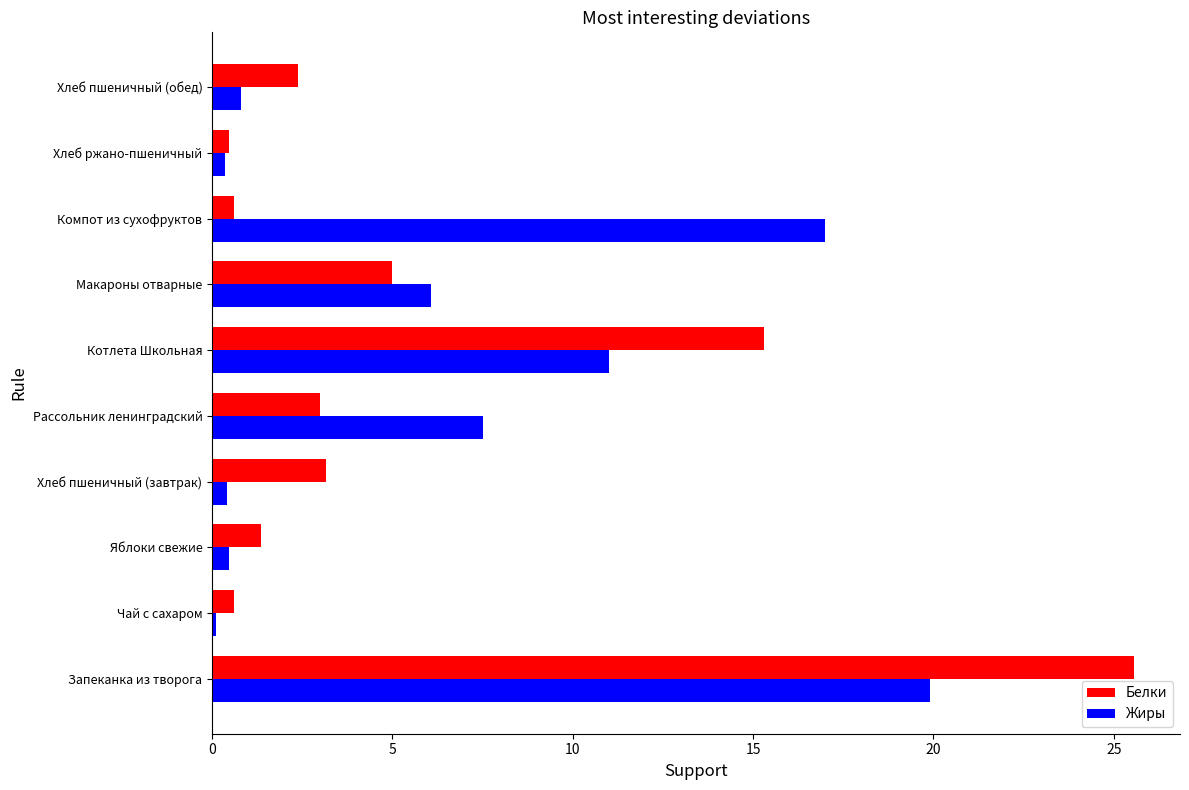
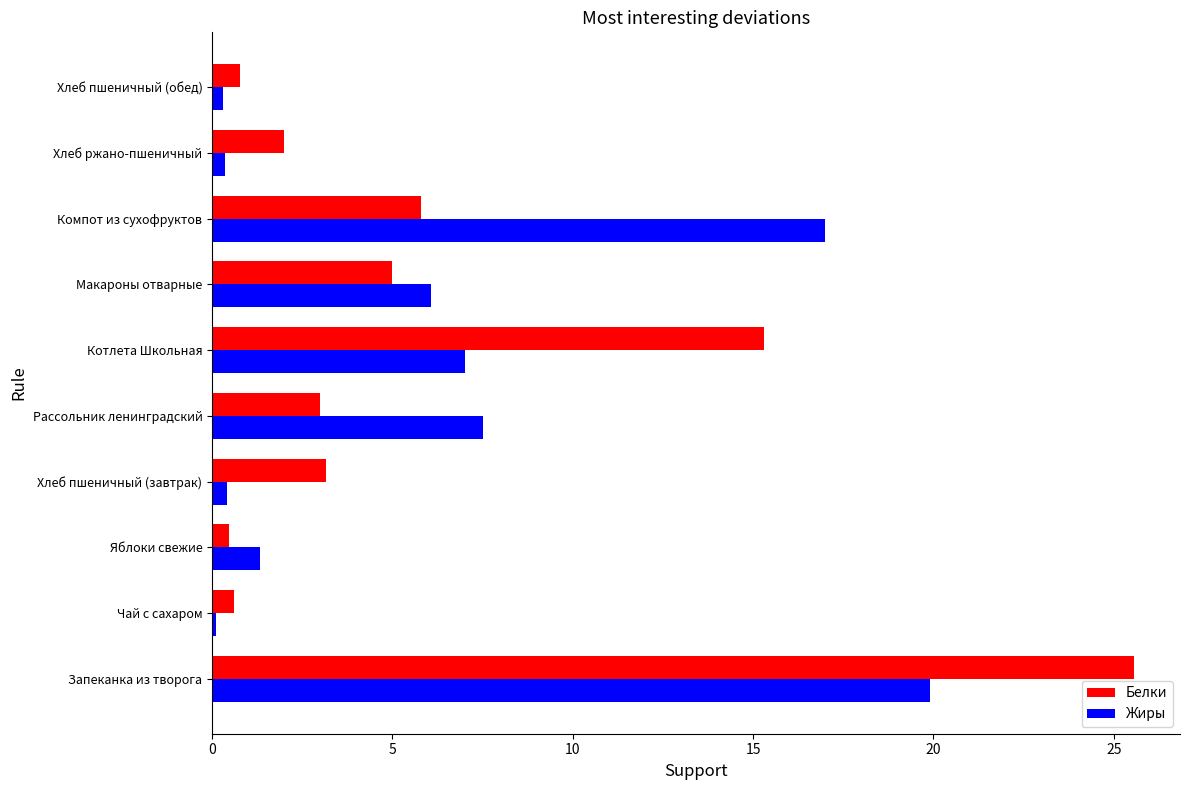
  {
    "Белки": {
-     "Хлеб пшеничный (обед)": 2.4,
-     "Хлеб ржано-пшеничный": 0.5,
-     "Компот из сухофруктов": 0.6,
+     "Хлеб пшеничный (обед)": 0.8,
+     "Хлеб ржано-пшеничный": 2.0,
+     "Компот из сухофруктов": 5.8,
      "Макароны отварные": 5.0,
      "Котлета Школьная": 15.3,
      "Рассольник ленинградский": 3.0,
      "Хлеб пшеничный (завтрак)": 3.2,
-     "Яблоки свежие": 1.4,
+     "Яблоки свежие": 0.5,
      "Чай с сахаром": 0.6,
      "Запеканка из творога": 25.6
    },
    "Жиры": {
-     "Хлеб пшеничный (обед)": 0.8,
+     "Хлеб пшеничный (обед)": 0.3,
      "Хлеб ржано-пшеничный": 0.4,
      "Компот из сухофруктов": 17.0,
      "Макароны отварные": 6.1,
-     "Котлета Школьная": 11,
+     "Котлета Школьная": 7,
      "Рассольник ленинградский": 7.5,
      "Хлеб пшеничный (завтрак)": 0.4,
-     "Яблоки свежие": 0.5,
+     "Яблоки свежие": 1.3,
      "Чай с сахаром": 0.1,
      "Запеканка из творога": 19.9
    }
  }
